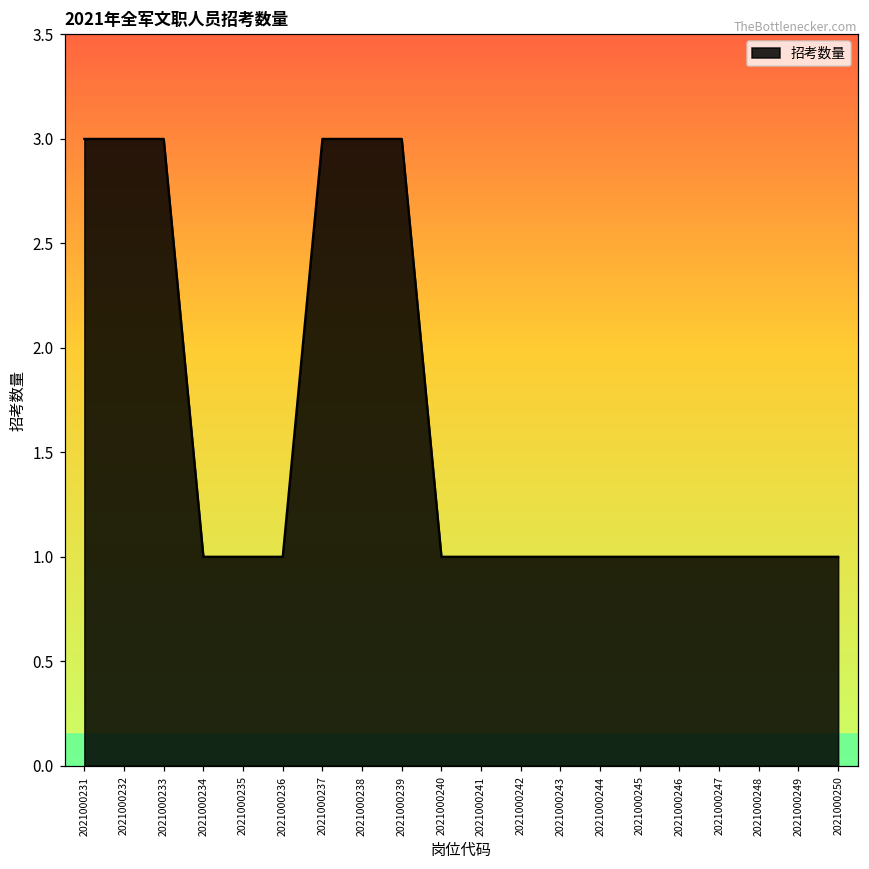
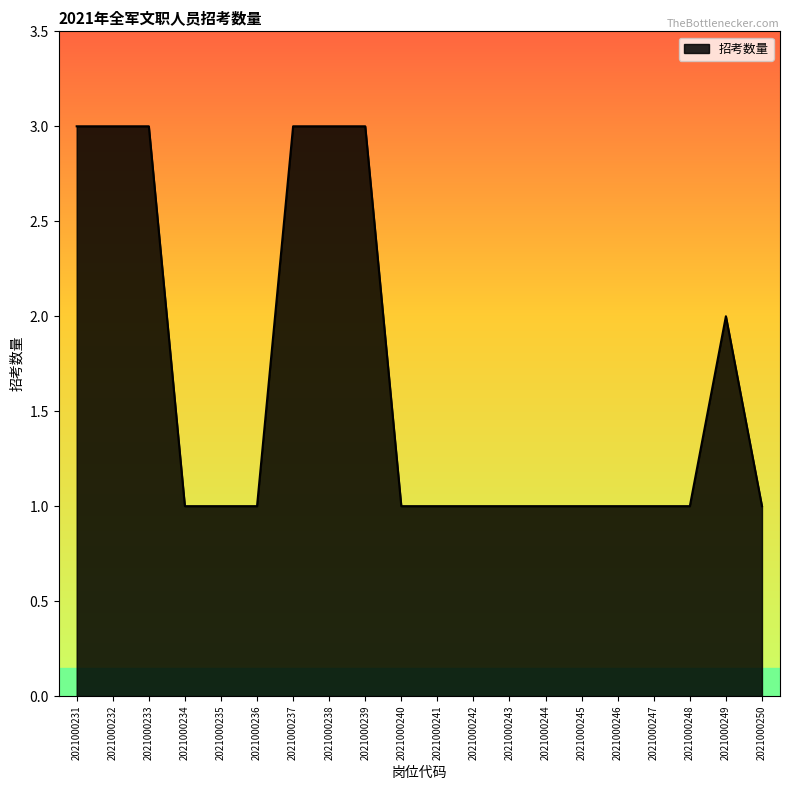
  {
    "2021000231": 3,
    "2021000232": 3,
    "2021000233": 3,
    "2021000234": 1,
    "2021000235": 1,
    "2021000236": 1,
    "2021000237": 3,
    "2021000238": 3,
    "2021000239": 3,
    "2021000240": 1,
    "2021000241": 1,
    "2021000242": 1,
    "2021000243": 1,
    "2021000244": 1,
    "2021000245": 1,
    "2021000246": 1,
    "2021000247": 1,
    "2021000248": 1,
-   "2021000249": 1,
+   "2021000249": 2,
    "2021000250": 1
  }
